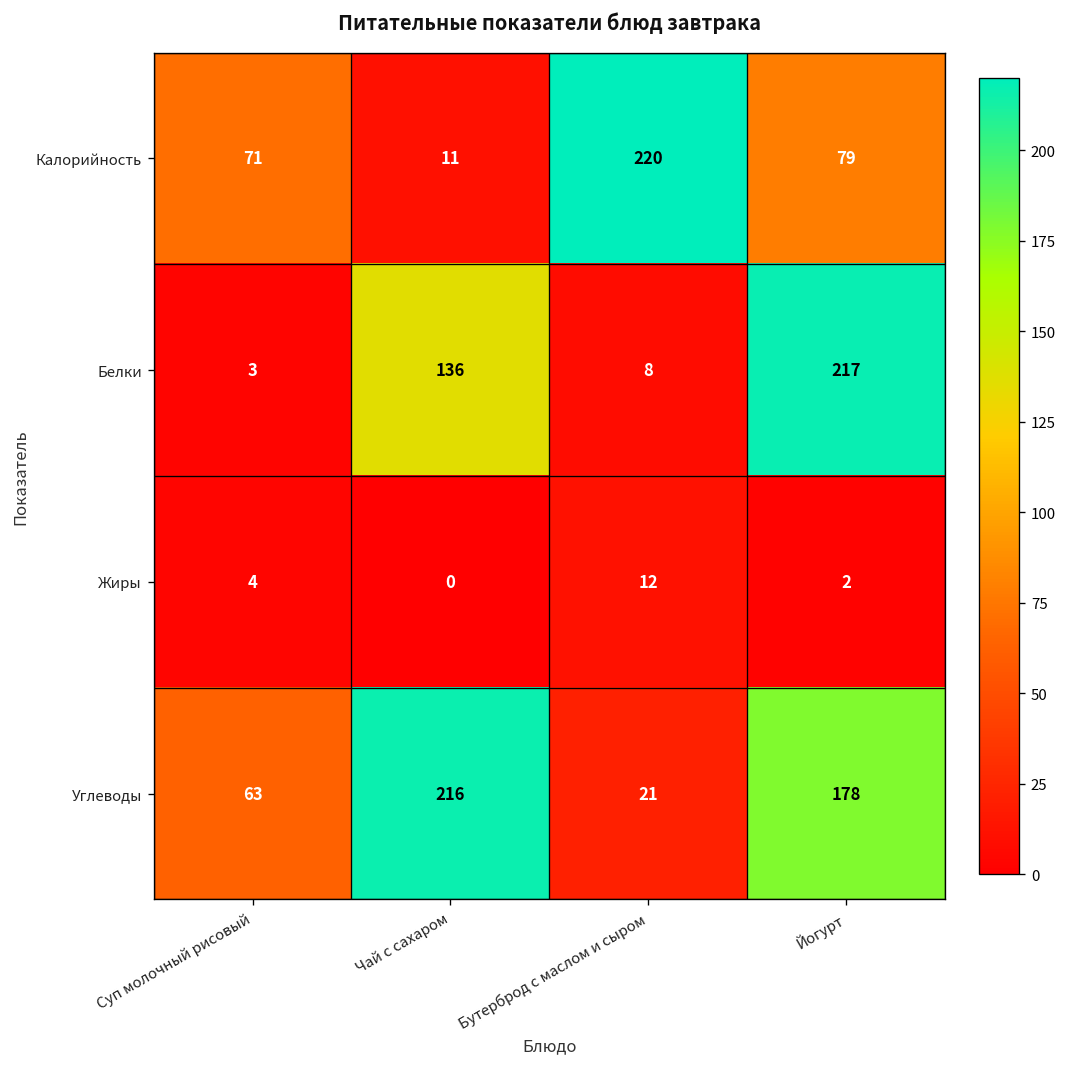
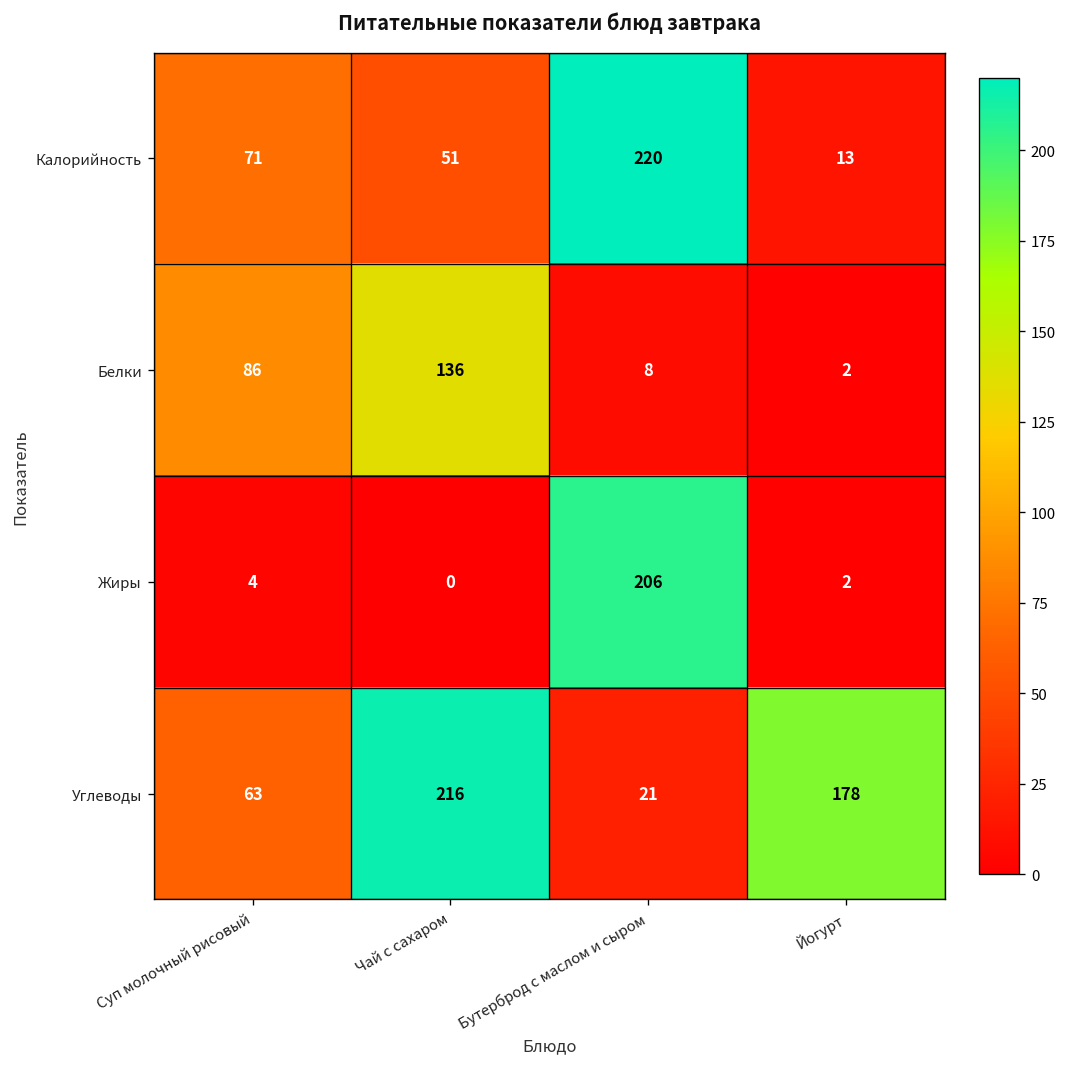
  {
    "Калорийность": {
      "Суп молочный рисовый": 71,
-     "Чай с сахаром": 11,
+     "Чай с сахаром": 51,
      "Бутерброд с маслом и сыром": 220,
-     "Йогурт": 79
+     "Йогурт": 13
    },
    "Белки": {
-     "Суп молочный рисовый": 3,
+     "Суп молочный рисовый": 86,
      "Чай с сахаром": 136,
      "Бутерброд с маслом и сыром": 8,
-     "Йогурт": 217
+     "Йогурт": 2
    },
    "Жиры": {
      "Суп молочный рисовый": 4,
      "Чай с сахаром": 0,
-     "Бутерброд с маслом и сыром": 12,
+     "Бутерброд с маслом и сыром": 206,
      "Йогурт": 2
    },
    "Углеводы": {
      "Суп молочный рисовый": 63,
      "Чай с сахаром": 216,
      "Бутерброд с маслом и сыром": 21,
      "Йогурт": 178
    }
  }
